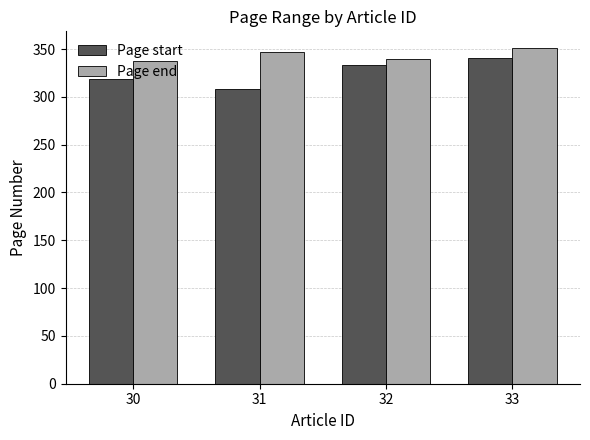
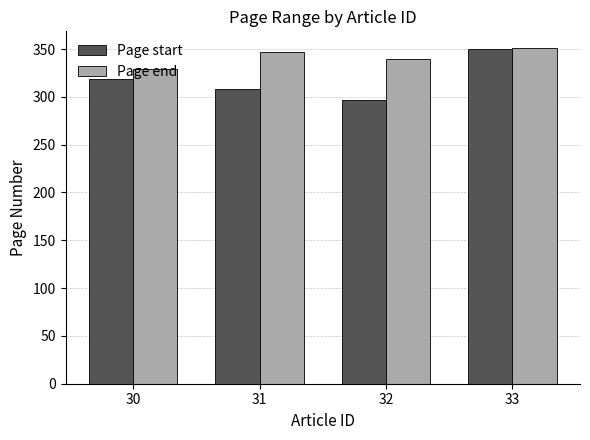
  {
    "Page start": {
      "30": 320,
      "31": 310,
-     "32": 330,
-     "33": 340
+     "32": 300,
+     "33": 350
    },
    "Page end": {
-     "30": 340,
+     "30": 330,
      "31": 350,
      "32": 340,
      "33": 350
    }
  }
